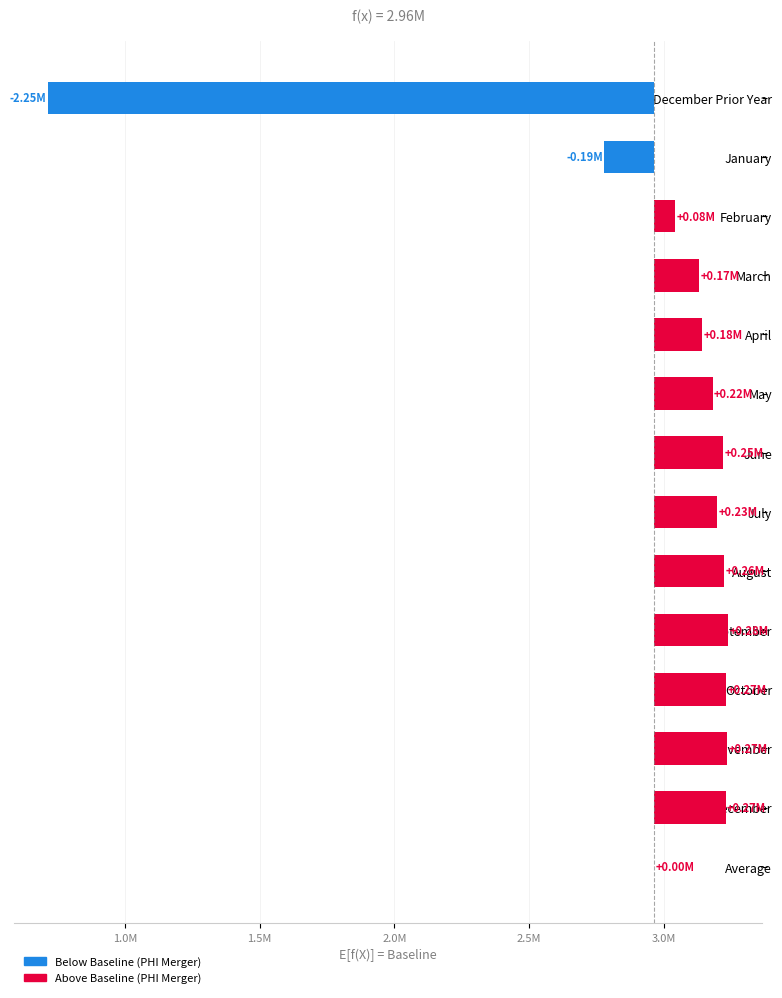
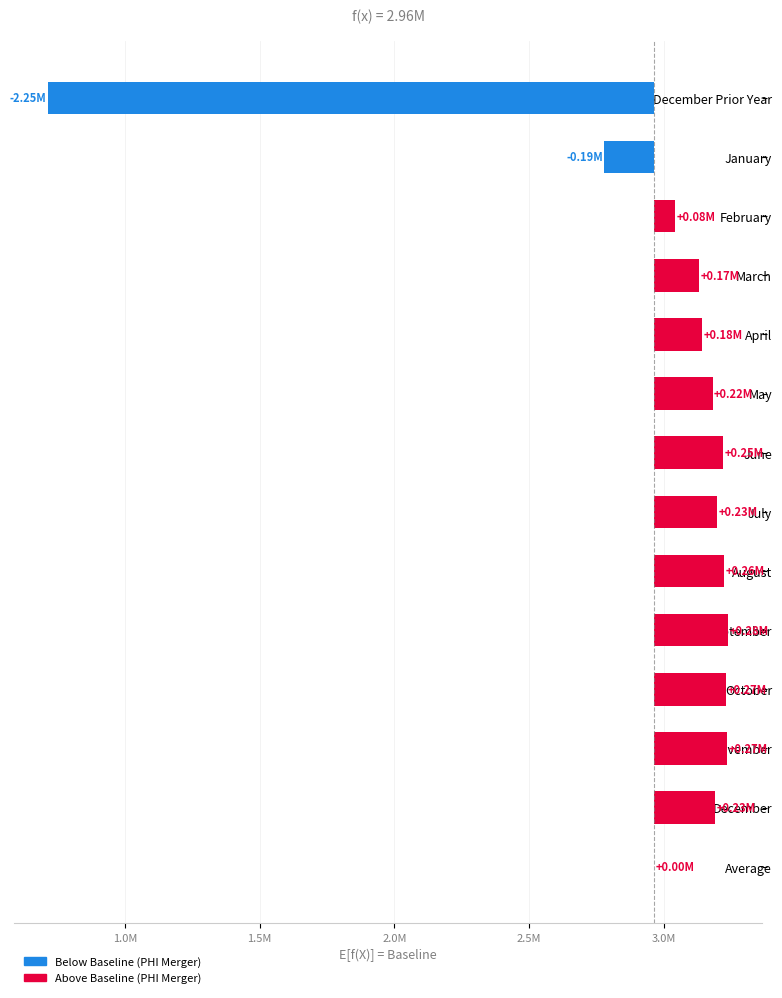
  {
    "December Prior Year": "-2.25M",
    "January": "-0.19M",
    "February": "+0.08M",
    "March": "+0.17M",
    "April": "+0.18M",
    "May": "+0.22M",
    "June": "+0.25M",
    "July": "+0.23M",
    "August": "+0.26M",
    "September": "+0.28M",
    "October": "+0.27M",
    "November": "+0.27M",
-   "December": "+0.27M",
+   "December": "+0.23M",
    "Average": "+0.00M"
  }
